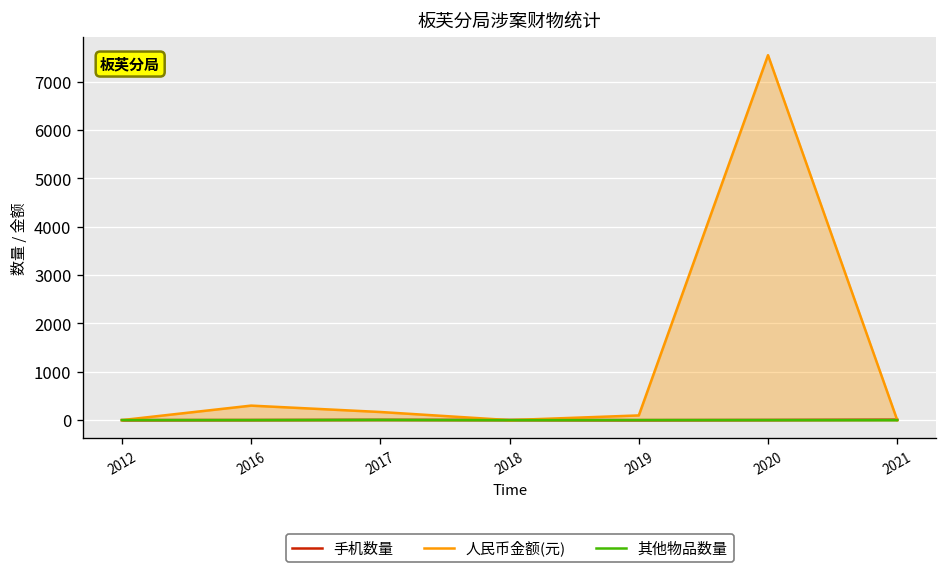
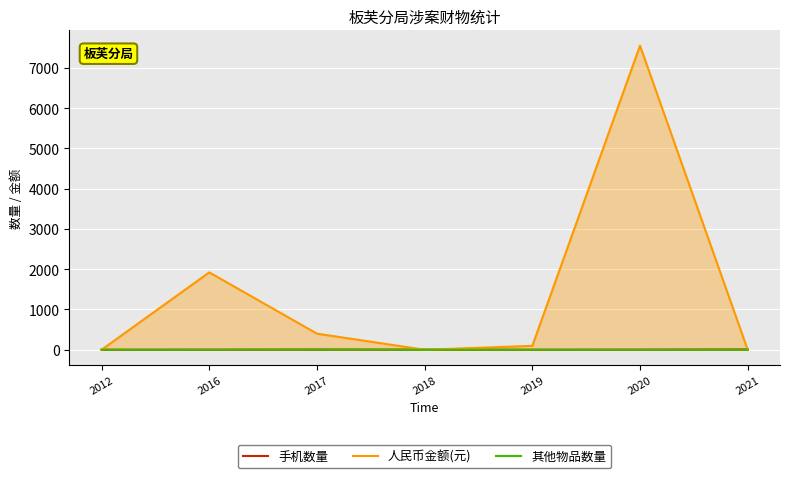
  {
    "人民币金额(元)": {
-     "2016": 300,
-     "2017": 200,
+     "2016": 1900,
+     "2017": 400,
      "2019": 100,
      "2020": 7600
    }
  }
